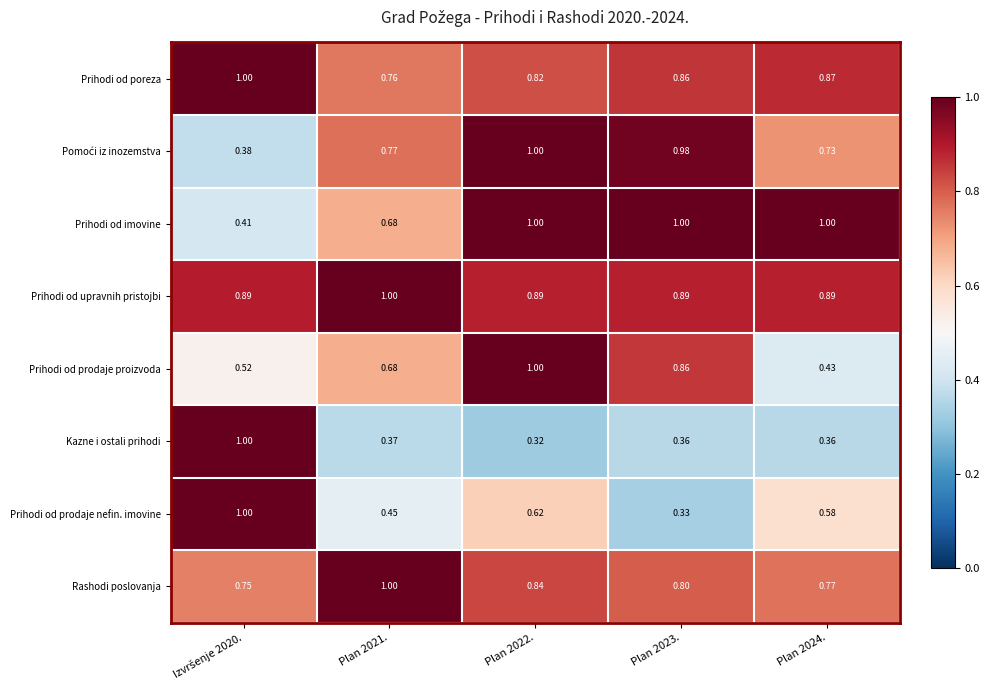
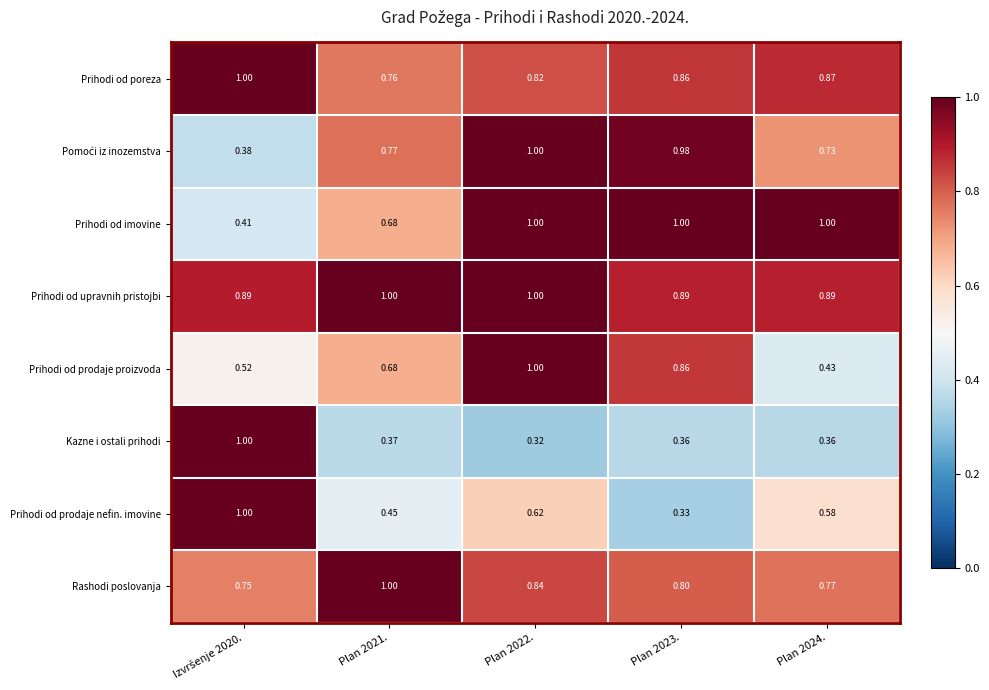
  {
    "Prihodi od poreza": {
      "Izvršenje 2020.": 1.00,
      "Plan 2021.": 0.76,
      "Plan 2022.": 0.82,
      "Plan 2023.": 0.86,
      "Plan 2024.": 0.87
    },
    "Pomoći iz inozemstva": {
      "Izvršenje 2020.": 0.38,
      "Plan 2021.": 0.77,
      "Plan 2022.": 1.00,
      "Plan 2023.": 0.98,
      "Plan 2024.": 0.73
    },
    "Prihodi od imovine": {
      "Izvršenje 2020.": 0.41,
      "Plan 2021.": 0.68,
      "Plan 2022.": 1.00,
      "Plan 2023.": 1.00,
      "Plan 2024.": 1.00
    },
    "Prihodi od upravnih pristojbi": {
      "Izvršenje 2020.": 0.89,
      "Plan 2021.": 1.00,
-     "Plan 2022.": 0.89,
+     "Plan 2022.": 1.00,
      "Plan 2023.": 0.89,
      "Plan 2024.": 0.89
    },
    "Prihodi od prodaje proizvoda": {
      "Izvršenje 2020.": 0.52,
      "Plan 2021.": 0.68,
      "Plan 2022.": 1.00,
      "Plan 2023.": 0.86,
      "Plan 2024.": 0.43
    },
    "Kazne i ostali prihodi": {
      "Izvršenje 2020.": 1.00,
      "Plan 2021.": 0.37,
      "Plan 2022.": 0.32,
      "Plan 2023.": 0.36,
      "Plan 2024.": 0.36
    },
    "Prihodi od prodaje nefin. imovine": {
      "Izvršenje 2020.": 1.00,
      "Plan 2021.": 0.45,
      "Plan 2022.": 0.62,
      "Plan 2023.": 0.33,
      "Plan 2024.": 0.58
    },
    "Rashodi poslovanja": {
      "Izvršenje 2020.": 0.75,
      "Plan 2021.": 1.00,
      "Plan 2022.": 0.84,
      "Plan 2023.": 0.80,
      "Plan 2024.": 0.77
    }
  }
